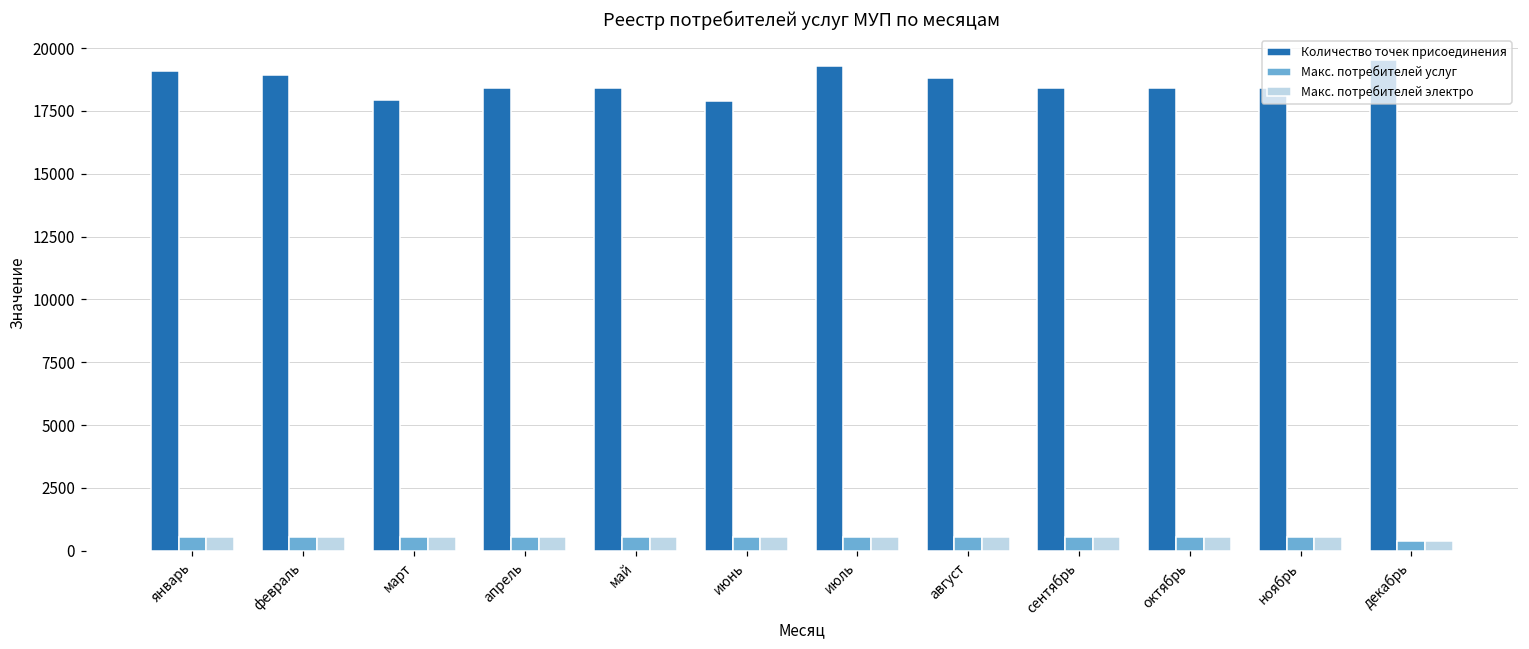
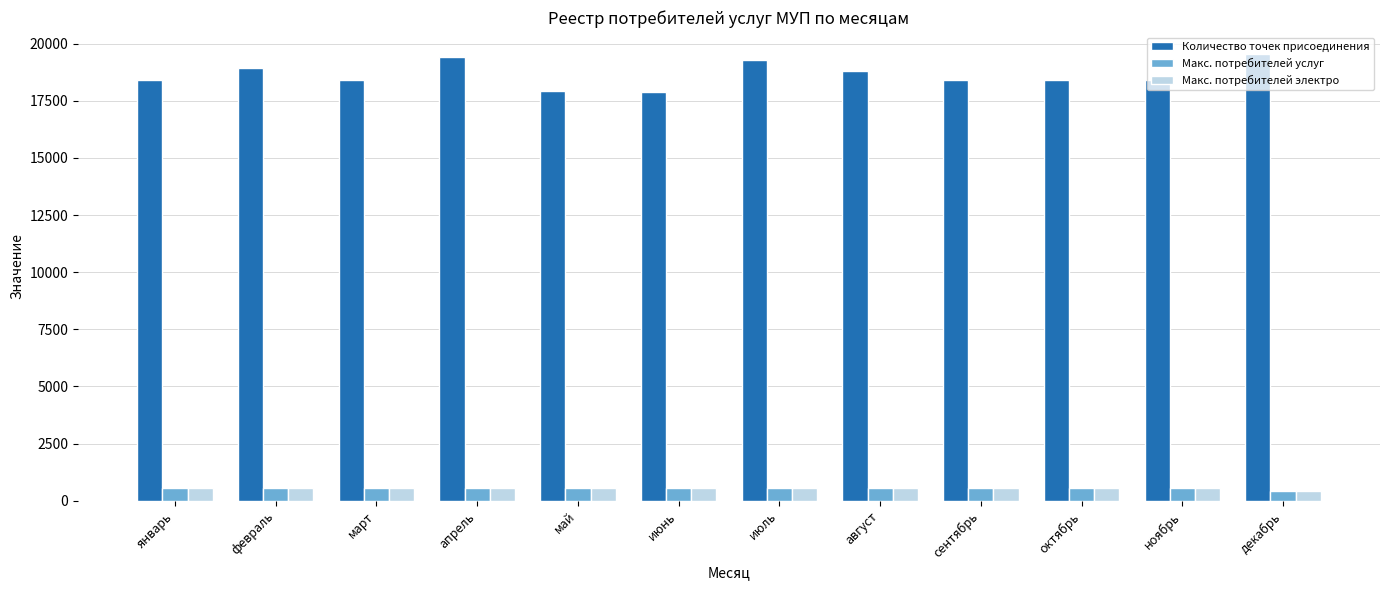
  {
    "Количество точек присоединения": {
-     "январь": 19100,
+     "январь": 18400,
      "февраль": 18900,
-     "март": 17900,
-     "апрель": 18400,
-     "май": 18400,
+     "март": 18400,
+     "апрель": 19400,
+     "май": 17900,
      "июнь": 17900,
      "июль": 19300,
      "август": 18800,
      "сентябрь": 18400,
      "октябрь": 18400
    },
    "Макс. потребителей услуг": {
      "январь": 500,
      "февраль": 500,
      "март": 500,
      "апрель": 500,
      "май": 500,
      "июнь": 500,
      "июль": 500,
      "август": 500,
      "сентябрь": 500,
      "октябрь": 500,
      "ноябрь": 500,
      "декабрь": 400
    },
    "Макс. потребителей электро": {
      "январь": 500,
      "февраль": 500,
      "март": 500,
      "апрель": 500,
      "май": 500,
      "июнь": 500,
      "июль": 500,
      "август": 500,
      "сентябрь": 500,
      "октябрь": 500,
      "ноябрь": 500,
      "декабрь": 400
    }
  }
